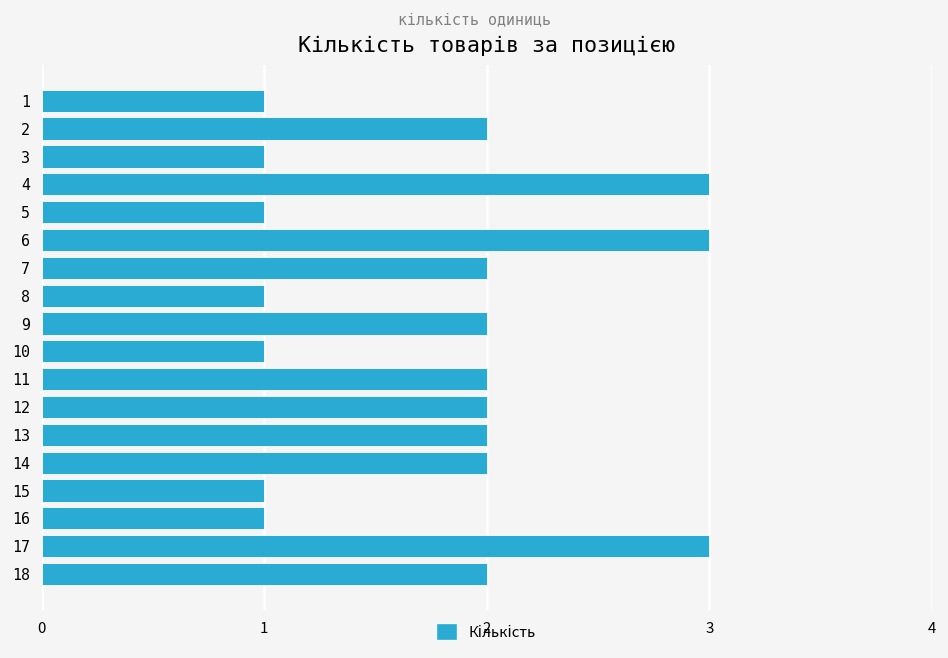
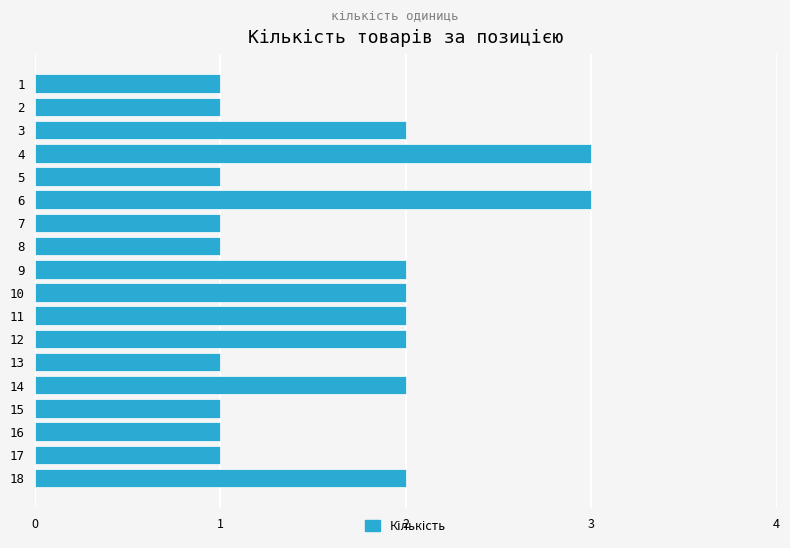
  {
    "1": 1,
-   "2": 2,
-   "3": 1,
+   "2": 1,
+   "3": 2,
    "4": 3,
    "5": 1,
    "6": 3,
-   "7": 2,
+   "7": 1,
    "8": 1,
    "9": 2,
-   "10": 1,
+   "10": 2,
    "11": 2,
    "12": 2,
-   "13": 2,
+   "13": 1,
    "14": 2,
    "15": 1,
    "16": 1,
-   "17": 3,
+   "17": 1,
    "18": 2
  }
